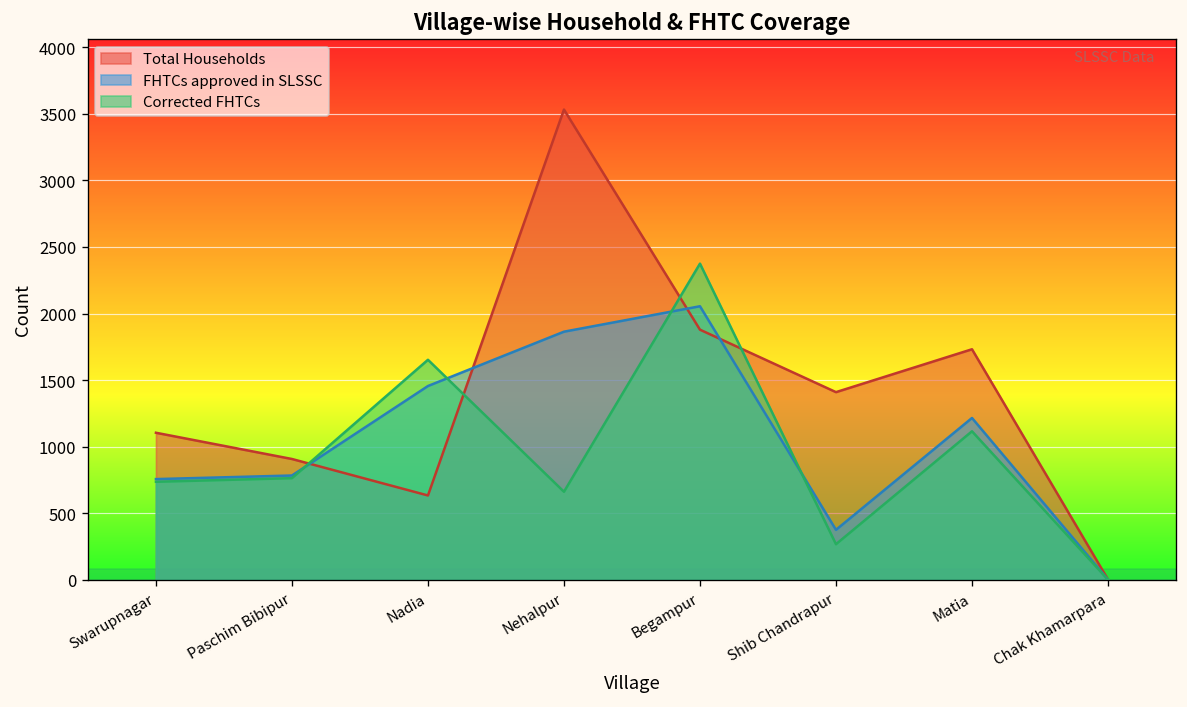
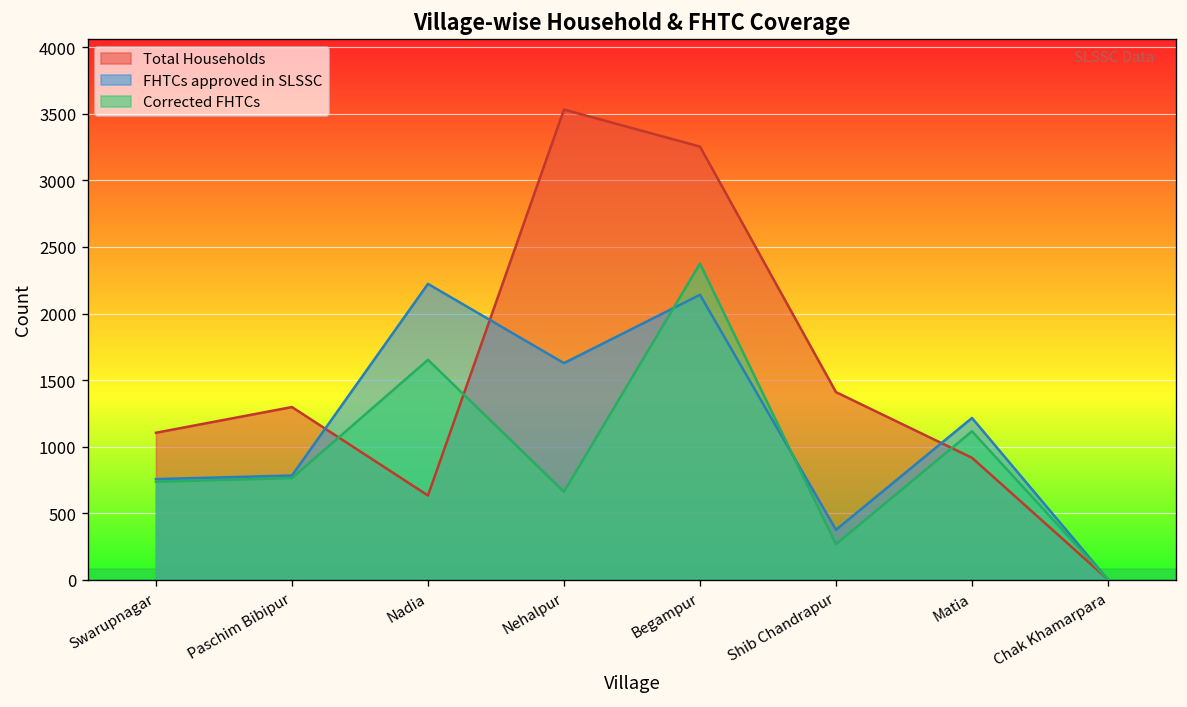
  {
    "Total Households": {
      "Swarupnagar": 1110,
-     "Paschim Bibipur": 910,
+     "Paschim Bibipur": 1300,
      "Nadia": 630,
      "Nehalpur": 3530,
-     "Begampur": 1880,
+     "Begampur": 3250,
      "Shib Chandrapur": 1410,
-     "Matia": 1730
+     "Matia": 920
    },
    "FHTCs approved in SLSSC": {
-     "Nadia": 1460,
-     "Nehalpur": 1860,
-     "Begampur": 2060,
+     "Nadia": 2220,
+     "Nehalpur": 1630,
+     "Begampur": 2140,
      "Shib Chandrapur": 380,
      "Matia": 1220
    },
    "Corrected FHTCs": {
      "Nadia": 1650,
      "Nehalpur": 660,
      "Begampur": 2380,
      "Shib Chandrapur": 270,
      "Matia": 1120
    }
  }
